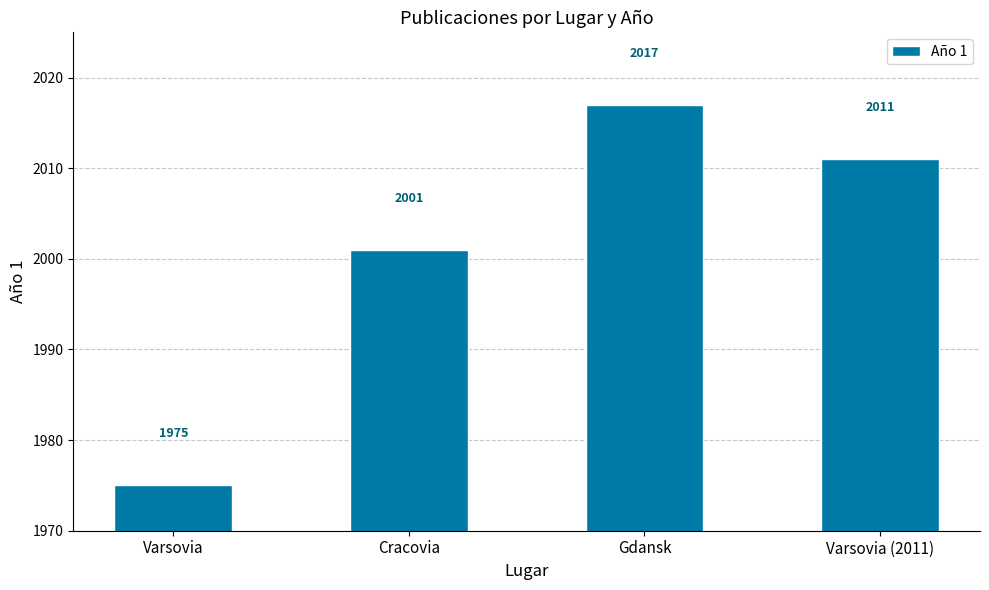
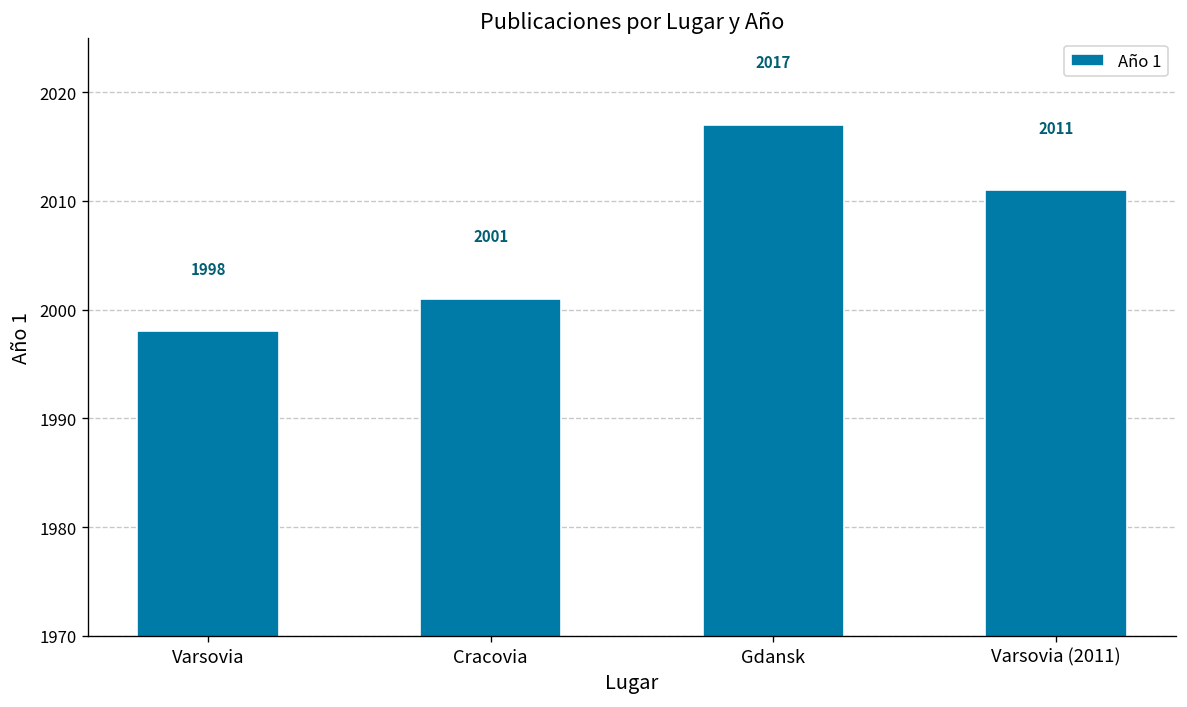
  {
-   "Varsovia": 1975
+   "Varsovia": 1998
  }
